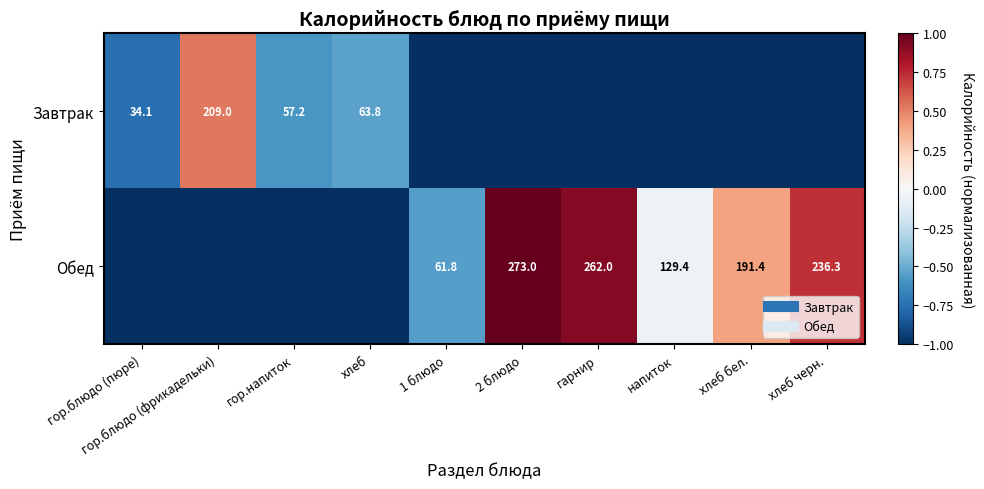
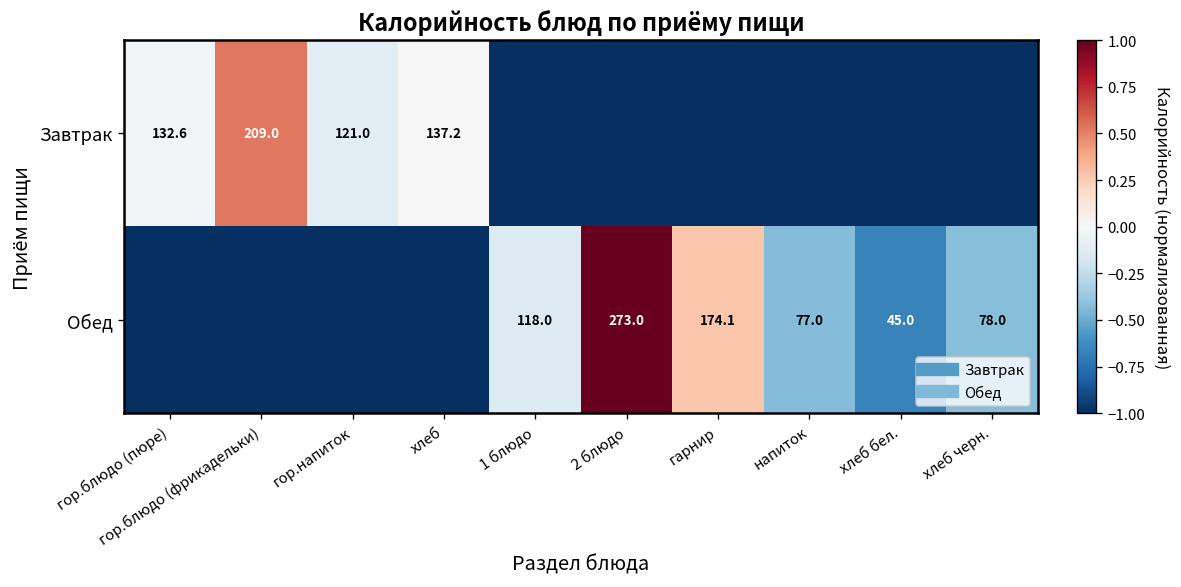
  {
    "Завтрак": {
-     "гор.блюдо (пюре)": 34.1,
+     "гор.блюдо (пюре)": 132.6,
      "гор.блюдо (фрикадельки)": 209.0,
-     "гор.напиток": 57.2,
-     "хлеб": 63.8
+     "гор.напиток": 121.0,
+     "хлеб": 137.2
    },
    "Обед": {
-     "1 блюдо": 61.8,
+     "1 блюдо": 118.0,
      "2 блюдо": 273.0,
-     "гарнир": 262.0,
-     "напиток": 129.4,
-     "хлеб бел.": 191.4,
-     "хлеб черн.": 236.3
+     "гарнир": 174.1,
+     "напиток": 77.0,
+     "хлеб бел.": 45.0,
+     "хлеб черн.": 78.0
    }
  }
